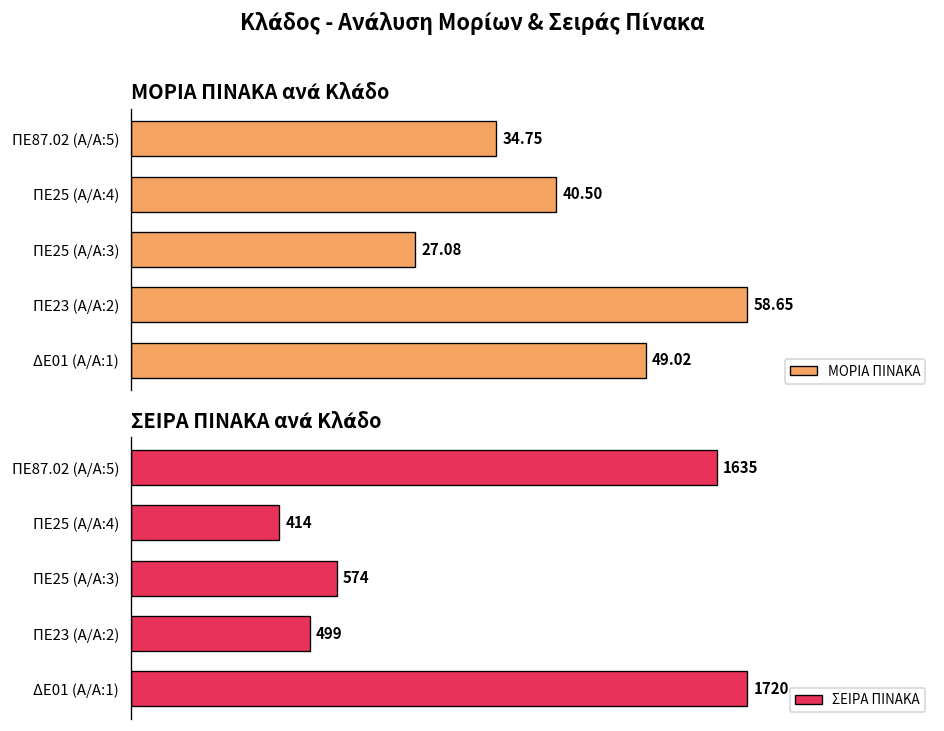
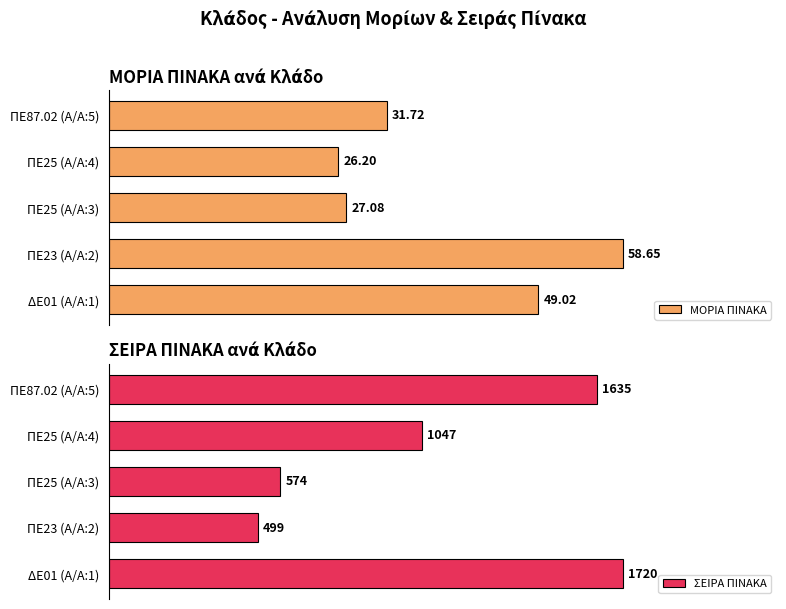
  {
    "ΜΟΡΙΑ ΠΙΝΑΚΑ ανά Κλάδο": {
-     "ΠΕ87.02 (Α/Α:5)": 34.75,
-     "ΠΕ25 (Α/Α:4)": 40.50,
+     "ΠΕ87.02 (Α/Α:5)": 31.72,
+     "ΠΕ25 (Α/Α:4)": 26.20,
      "ΠΕ25 (Α/Α:3)": 27.08,
      "ΠΕ23 (Α/Α:2)": 58.65,
      "ΔΕ01 (Α/Α:1)": 49.02
    },
    "ΣΕΙΡΑ ΠΙΝΑΚΑ ανά Κλάδο": {
      "ΠΕ87.02 (Α/Α:5)": 1635,
-     "ΠΕ25 (Α/Α:4)": 414,
+     "ΠΕ25 (Α/Α:4)": 1047,
      "ΠΕ25 (Α/Α:3)": 574,
      "ΠΕ23 (Α/Α:2)": 499,
      "ΔΕ01 (Α/Α:1)": 1720
    }
  }
